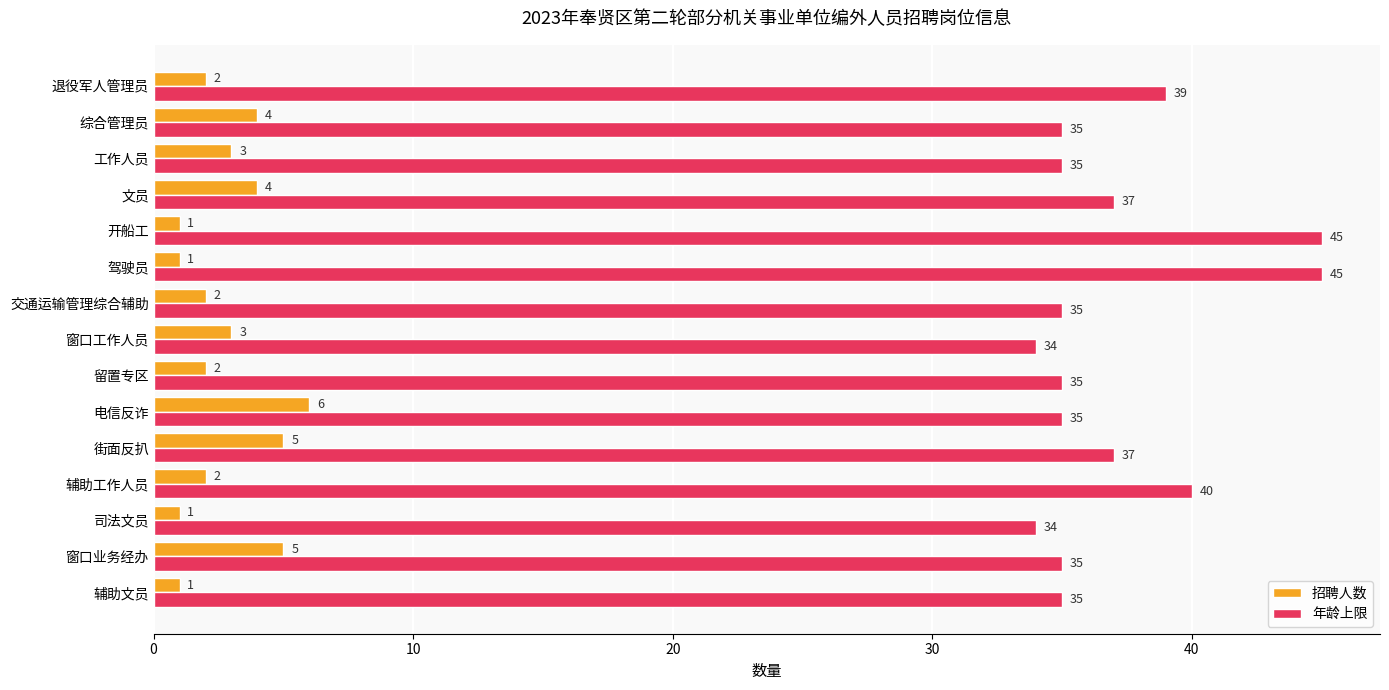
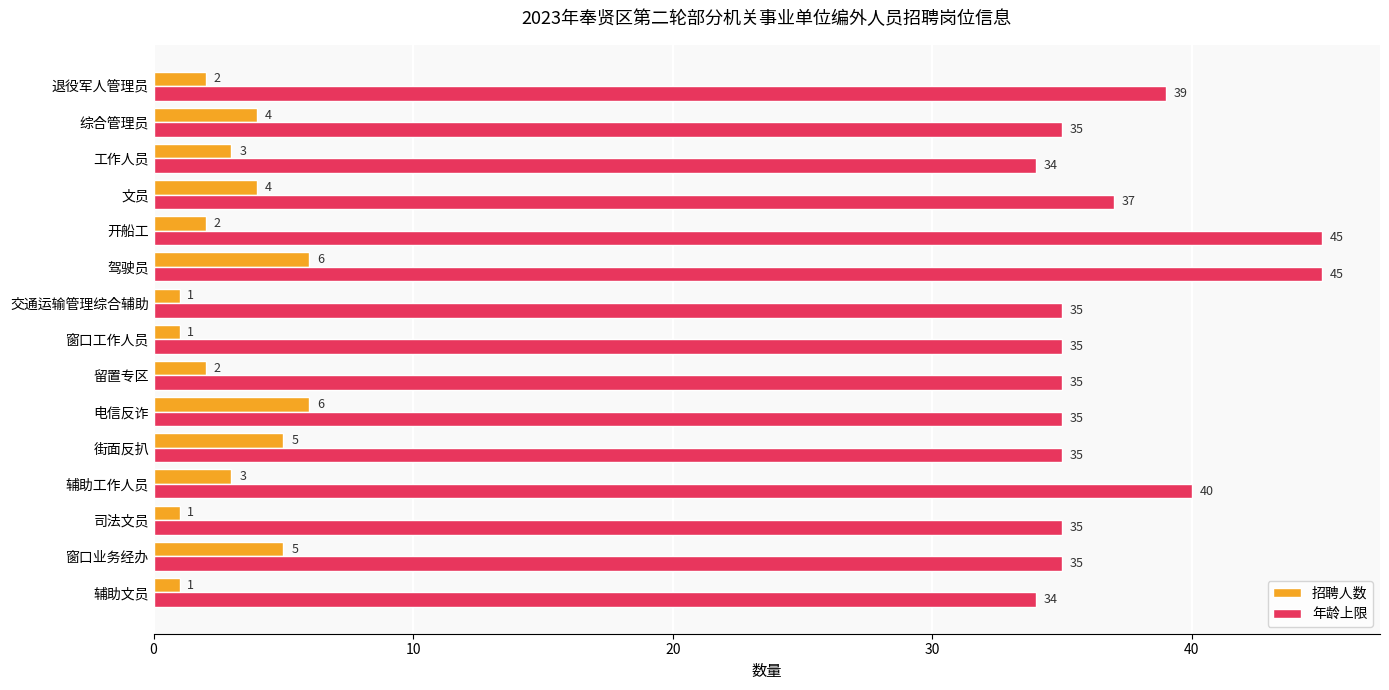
  {
    "招聘人数": {
      "退役军人管理员": 2,
      "综合管理员": 4,
      "工作人员": 3,
      "文员": 4,
-     "开船工": 1,
-     "驾驶员": 1,
-     "交通运输管理综合辅助": 2,
-     "窗口工作人员": 3,
+     "开船工": 2,
+     "驾驶员": 6,
+     "交通运输管理综合辅助": 1,
+     "窗口工作人员": 1,
      "留置专区": 2,
      "电信反诈": 6,
      "街面反扒": 5,
-     "辅助工作人员": 2,
+     "辅助工作人员": 3,
      "司法文员": 1,
      "窗口业务经办": 5,
      "辅助文员": 1
    },
    "年龄上限": {
      "退役军人管理员": 39,
      "综合管理员": 35,
-     "工作人员": 35,
+     "工作人员": 34,
      "文员": 37,
      "开船工": 45,
      "驾驶员": 45,
      "交通运输管理综合辅助": 35,
-     "窗口工作人员": 34,
+     "窗口工作人员": 35,
      "留置专区": 35,
      "电信反诈": 35,
-     "街面反扒": 37,
+     "街面反扒": 35,
      "辅助工作人员": 40,
-     "司法文员": 34,
+     "司法文员": 35,
      "窗口业务经办": 35,
-     "辅助文员": 35
+     "辅助文员": 34
    }
  }
